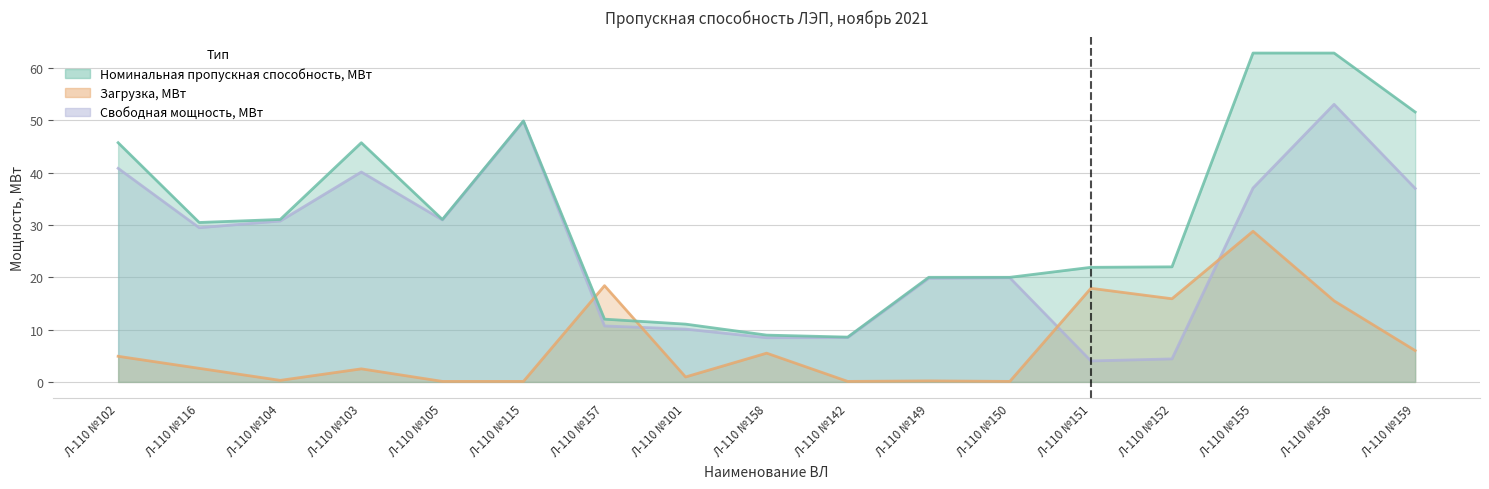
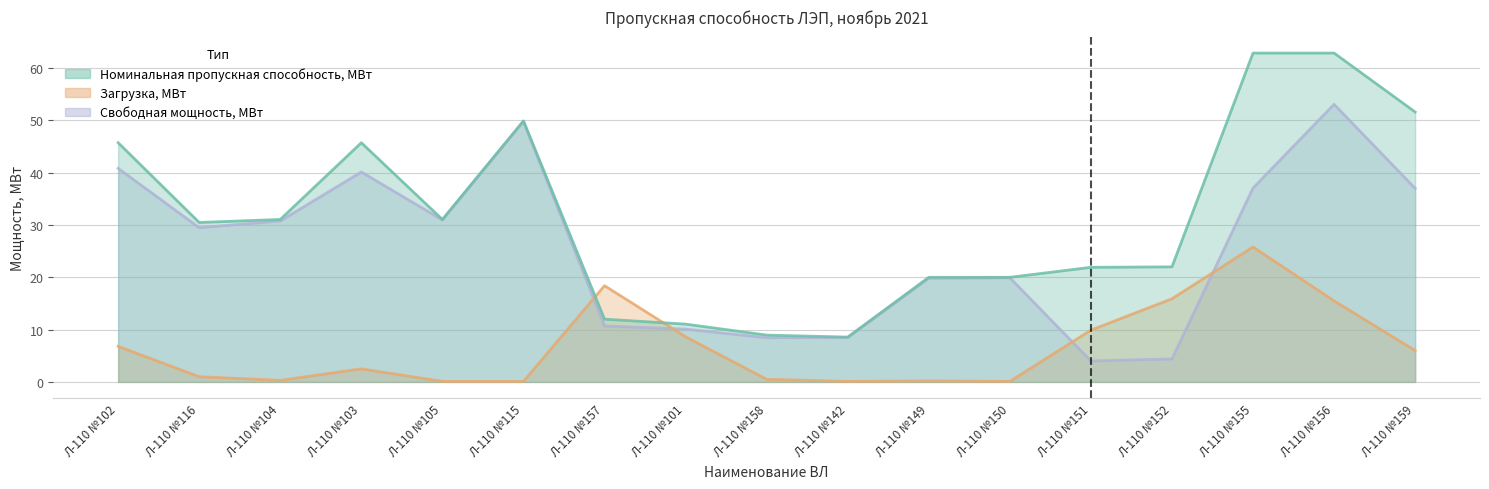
  {
    "Загрузка, МВт": {
-     "Л-110 №102": 5,
-     "Л-110 №116": 3,
+     "Л-110 №102": 7,
+     "Л-110 №116": 1,
      "Л-110 №104": 0,
      "Л-110 №103": 3,
      "Л-110 №105": 0,
      "Л-110 №115": 0,
      "Л-110 №157": 18,
-     "Л-110 №101": 1,
-     "Л-110 №158": 6,
+     "Л-110 №101": 9,
+     "Л-110 №158": 1,
      "Л-110 №142": 0,
      "Л-110 №149": 0,
      "Л-110 №150": 0,
-     "Л-110 №151": 18,
+     "Л-110 №151": 10,
      "Л-110 №152": 16,
-     "Л-110 №155": 29,
+     "Л-110 №155": 26,
      "Л-110 №156": 16,
      "Л-110 №159": 6
    }
  }
